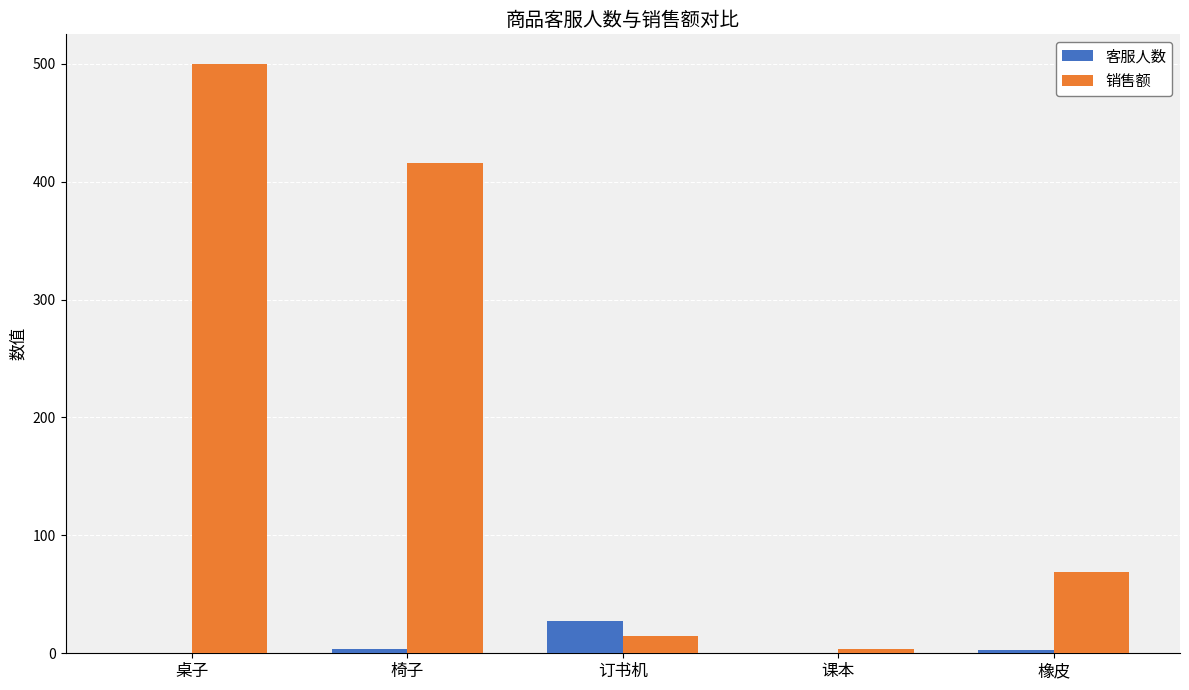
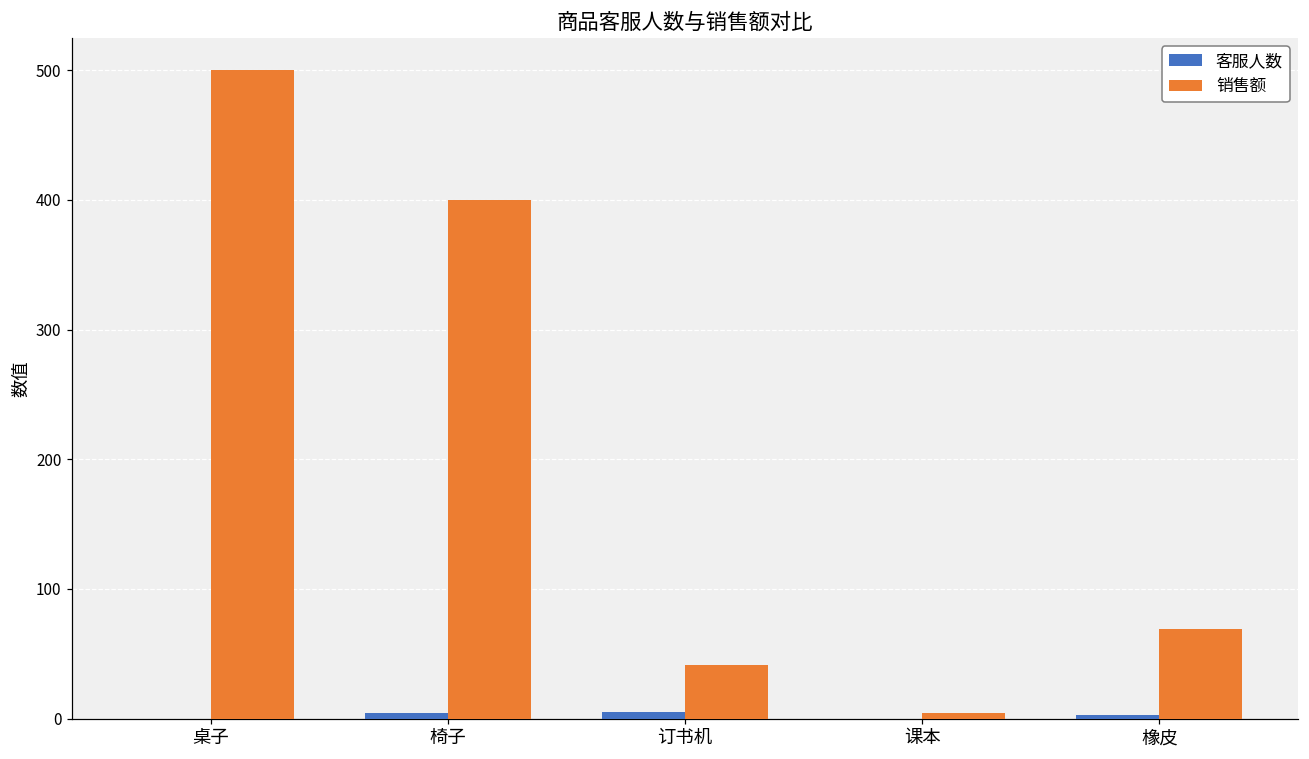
  {
    "客服人数": {
      "桌子": 0,
      "椅子": 4,
-     "订书机": 27,
+     "订书机": 5,
      "课本": 0,
      "橡皮": 3
    },
    "销售额": {
      "桌子": 500,
-     "椅子": 416,
-     "订书机": 15,
+     "椅子": 400,
+     "订书机": 41,
      "课本": 4,
      "橡皮": 69
    }
  }
